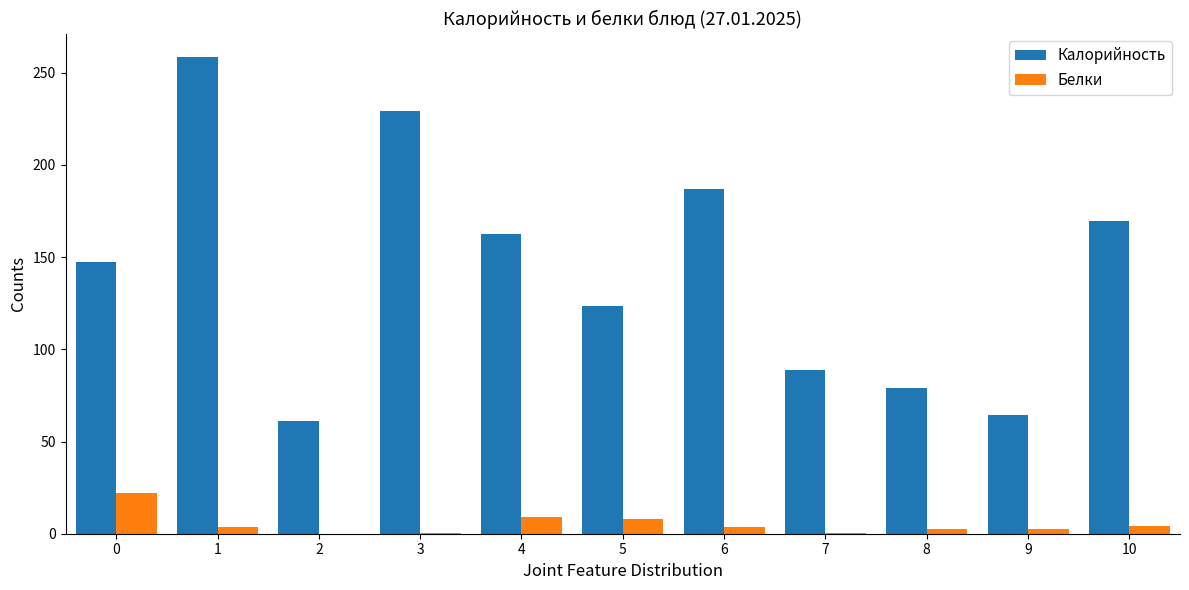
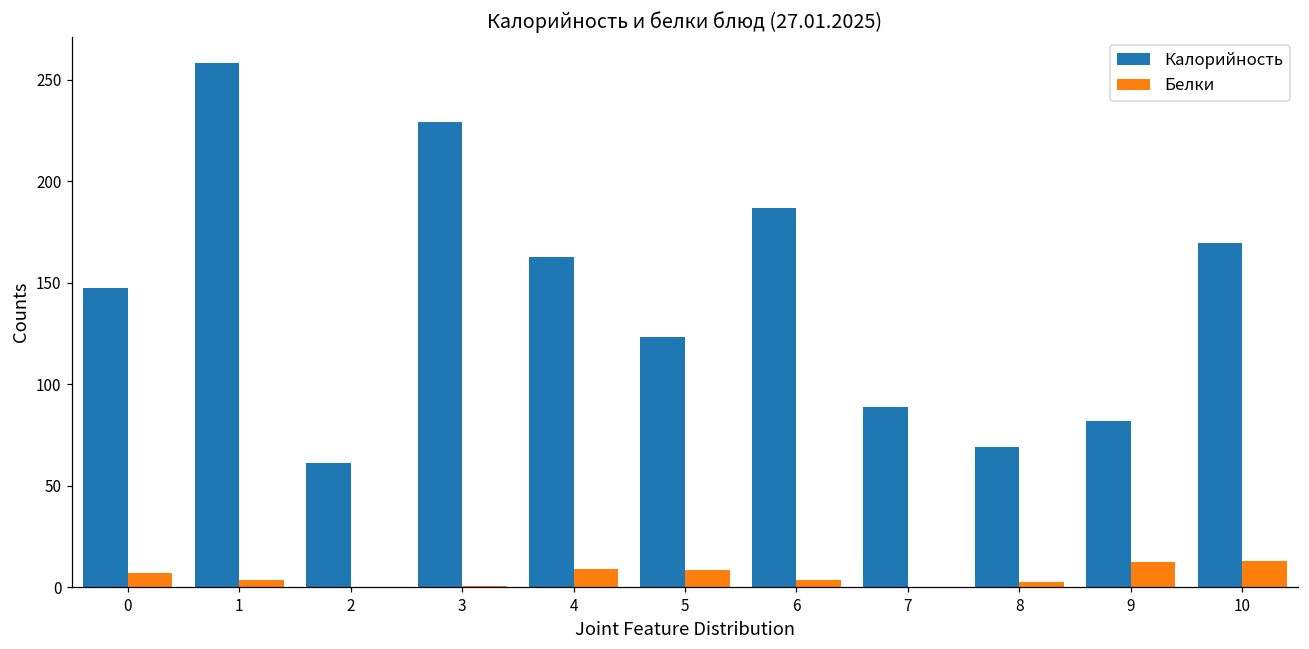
  {
    "Калорийность": {
      "0": 147,
      "1": 258,
      "2": 61,
      "3": 229,
      "4": 163,
      "5": 123,
      "6": 187,
      "7": 89,
-     "8": 79,
-     "9": 65,
+     "8": 69,
+     "9": 82,
      "10": 170
    },
    "Белки": {
-     "0": 22,
+     "0": 7,
      "1": 4,
      "4": 9,
      "5": 8,
      "6": 4,
      "8": 3,
-     "9": 3,
-     "10": 4
+     "9": 12,
+     "10": 13
    }
  }
